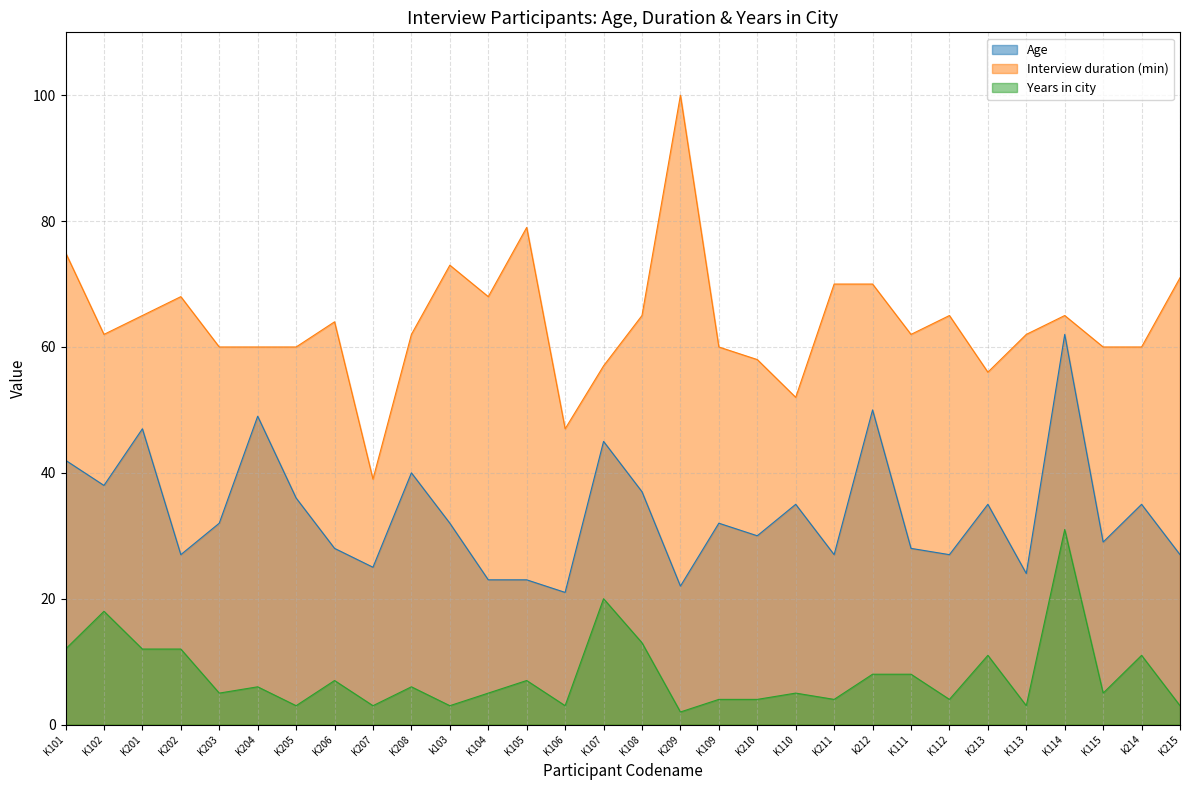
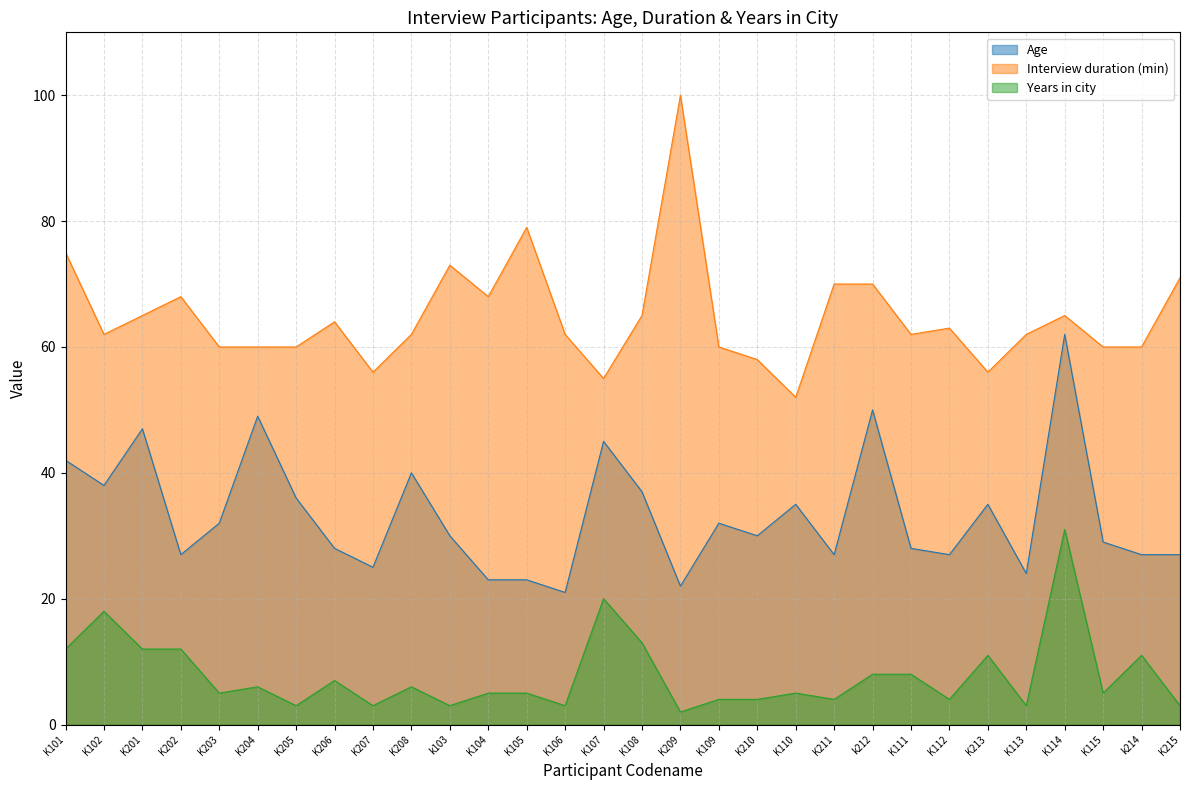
  {
    "Age": {
      "K101": 42,
      "K102": 38,
      "K201": 47,
      "K202": 27,
      "K203": 32,
      "K204": 49,
      "K205": 36,
      "K206": 28,
      "K207": 25,
      "K208": 40,
-     "k103": 32,
+     "k103": 30,
      "K104": 23,
      "K105": 23,
      "K106": 21,
      "K107": 45,
      "K108": 37,
      "K209": 22,
      "K109": 32,
      "K210": 30,
      "K110": 35,
      "K211": 27,
      "k212": 50,
      "K111": 28,
      "K112": 27,
      "K213": 35,
      "K113": 24,
      "K114": 62,
      "K115": 29,
-     "k214": 35,
+     "k214": 27,
      "K215": 27
    },
    "Interview duration (min)": {
      "K101": 75,
      "K102": 62,
      "K201": 65,
      "K202": 68,
      "K203": 60,
      "K204": 60,
      "K205": 60,
      "K206": 64,
-     "K207": 39,
+     "K207": 56,
      "K208": 62,
      "k103": 73,
      "K104": 68,
      "K105": 79,
-     "K106": 47,
-     "K107": 57,
+     "K106": 62,
+     "K107": 55,
      "K108": 65,
      "K209": 100,
      "K109": 60,
      "K210": 58,
      "K110": 52,
      "K211": 70,
      "k212": 70,
      "K111": 62,
-     "K112": 65,
+     "K112": 63,
      "K213": 56,
      "K113": 62,
      "K114": 65,
      "K115": 60,
      "k214": 60,
      "K215": 71
    },
    "Years in city": {
      "K101": 12,
      "K102": 18,
      "K201": 12,
      "K202": 12,
      "K203": 5,
      "K204": 6,
      "K205": 3,
      "K206": 7,
      "K207": 3,
      "K208": 6,
      "k103": 3,
      "K104": 5,
-     "K105": 7,
+     "K105": 5,
      "K106": 3,
      "K107": 20,
      "K108": 13,
      "K209": 2,
      "K109": 4,
      "K210": 4,
      "K110": 5,
      "K211": 4,
      "k212": 8,
      "K111": 8,
      "K112": 4,
      "K213": 11,
      "K113": 3,
      "K114": 31,
      "K115": 5,
      "k214": 11,
      "K215": 3
    }
  }
